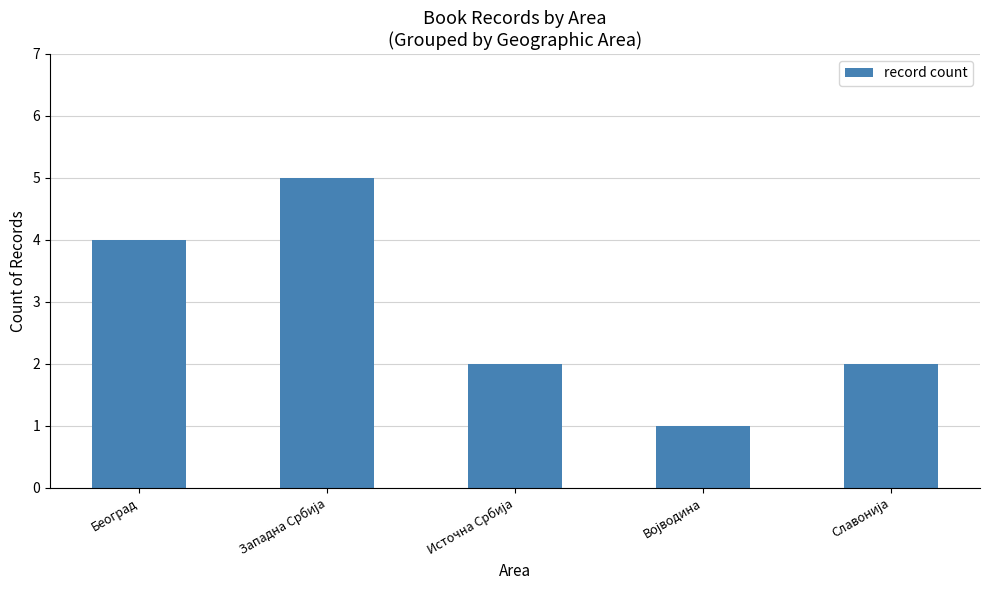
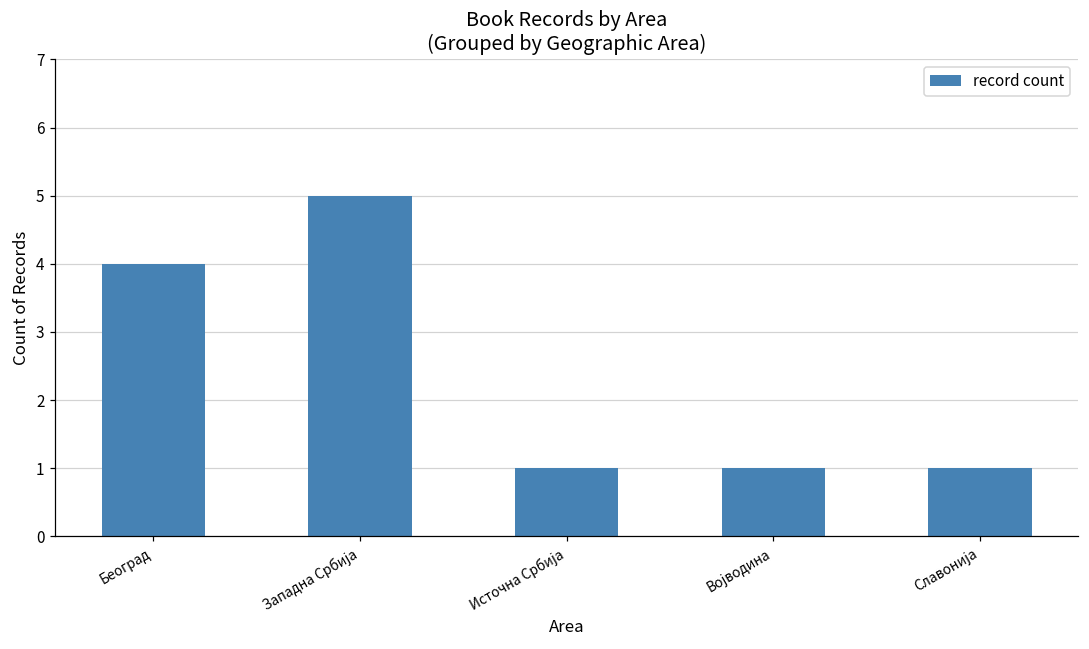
  {
    "Београд": 4,
    "Западна Србија": 5,
-   "Источна Србија": 2,
+   "Источна Србија": 1,
    "Војводина": 1,
-   "Славонија": 2
+   "Славонија": 1
  }
